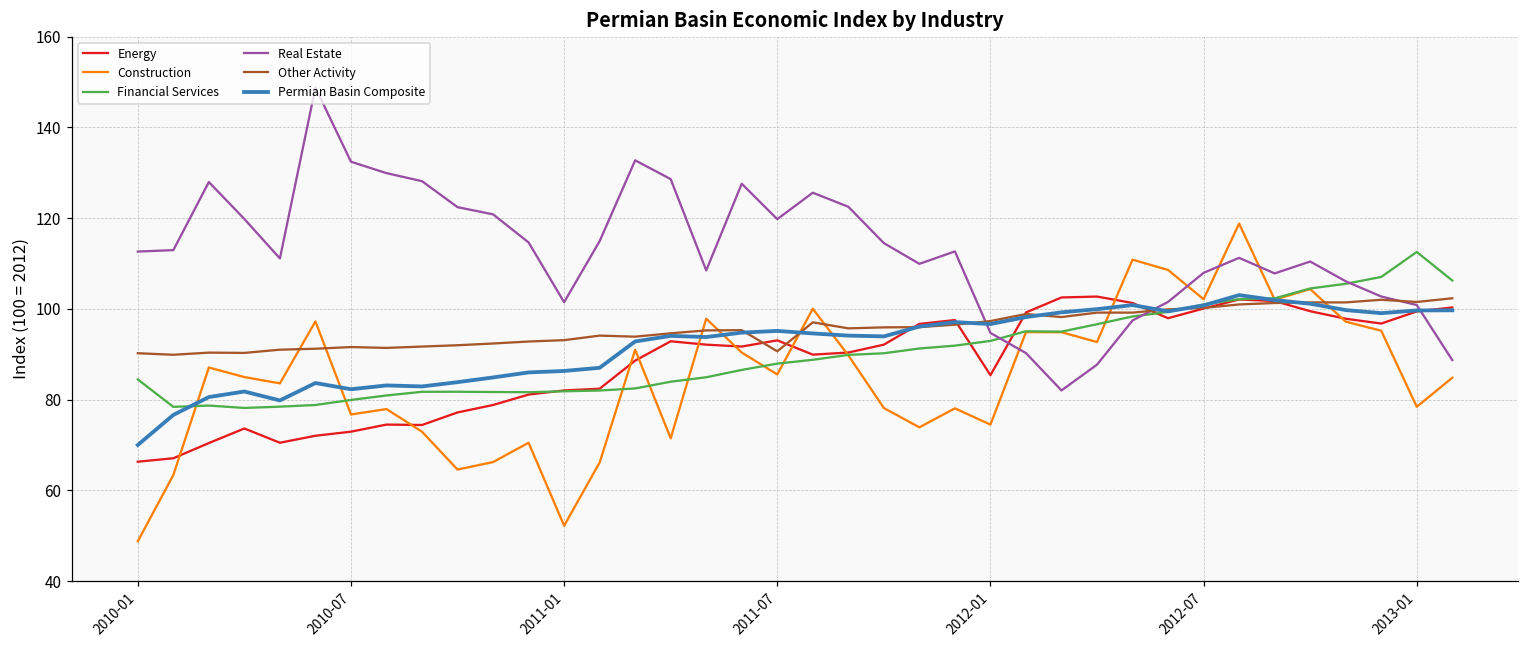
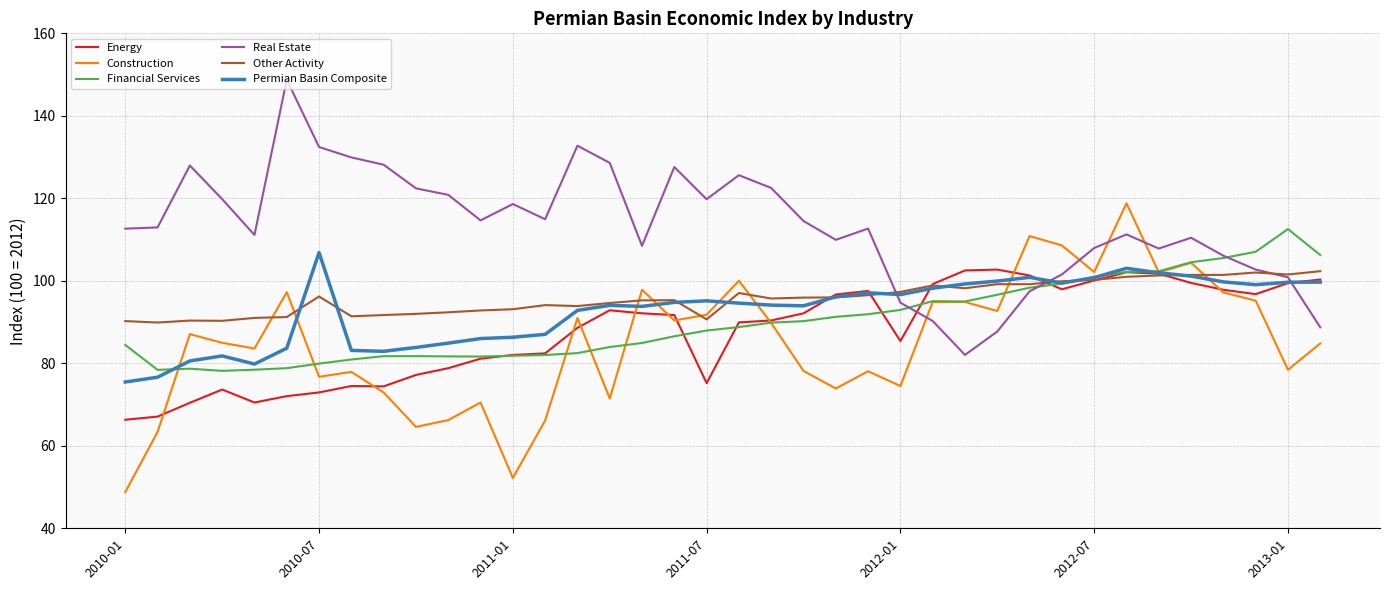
  {
    "Energy": {
      "2010-01": 66,
      "2010-07": 73,
-     "2011-07": 93,
+     "2011-07": 75,
      "2012-01": 85
    },
    "Construction": {
      "2010-01": 49,
      "2010-07": 77,
      "2011-01": 52,
-     "2011-07": 86,
+     "2011-07": 92,
      "2012-01": 75,
      "2012-07": 102,
      "2013-01": 78
    },
    "Financial Services": {
      "2010-01": 84,
      "2010-07": 80,
      "2011-07": 88,
      "2012-01": 93,
      "2013-01": 113
    },
    "Real Estate": {
      "2010-01": 113,
      "2010-07": 132,
-     "2011-01": 101,
+     "2011-01": 119,
      "2011-07": 120,
      "2012-01": 95,
      "2012-07": 108,
      "2013-01": 101
    },
    "Other Activity": {
      "2010-01": 90,
-     "2010-07": 92,
+     "2010-07": 96,
      "2011-01": 93,
      "2011-07": 91,
      "2012-01": 97,
      "2013-01": 102
    },
    "Permian Basin Composite": {
-     "2010-01": 70,
-     "2010-07": 82,
+     "2010-01": 75,
+     "2010-07": 107,
      "2011-01": 86,
      "2011-07": 95,
      "2012-01": 97
    }
  }
